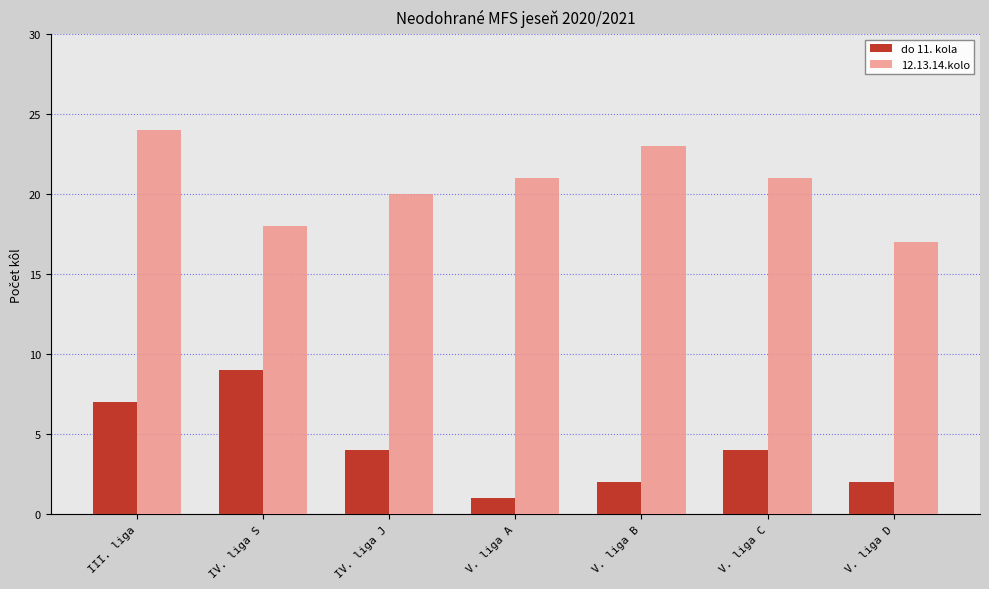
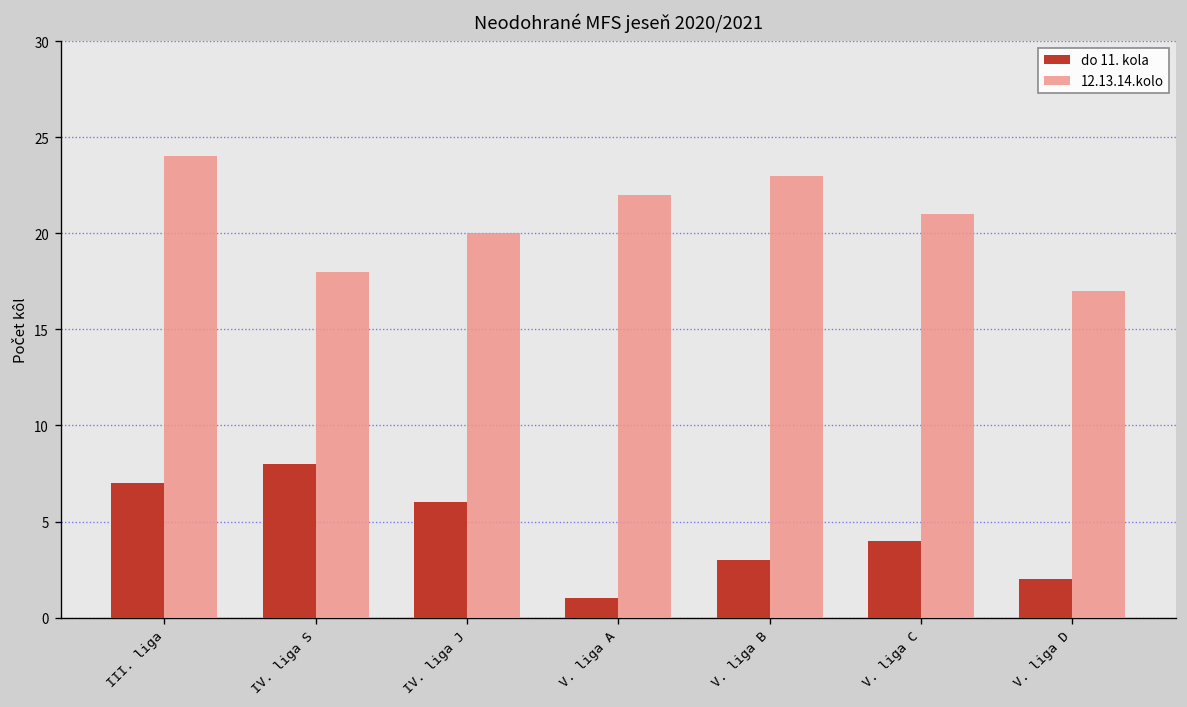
  {
    "do 11. kola": {
      "III. liga": 7,
-     "IV. liga S": 9,
-     "IV. liga J": 4,
+     "IV. liga S": 8,
+     "IV. liga J": 6,
      "V. liga A": 1,
-     "V. liga B": 2,
+     "V. liga B": 3,
      "V. liga C": 4,
      "V. liga D": 2
    },
    "12.13.14.kolo": {
      "III. liga": 24,
      "IV. liga S": 18,
      "IV. liga J": 20,
-     "V. liga A": 21,
+     "V. liga A": 22,
      "V. liga B": 23,
      "V. liga C": 21,
      "V. liga D": 17
    }
  }
